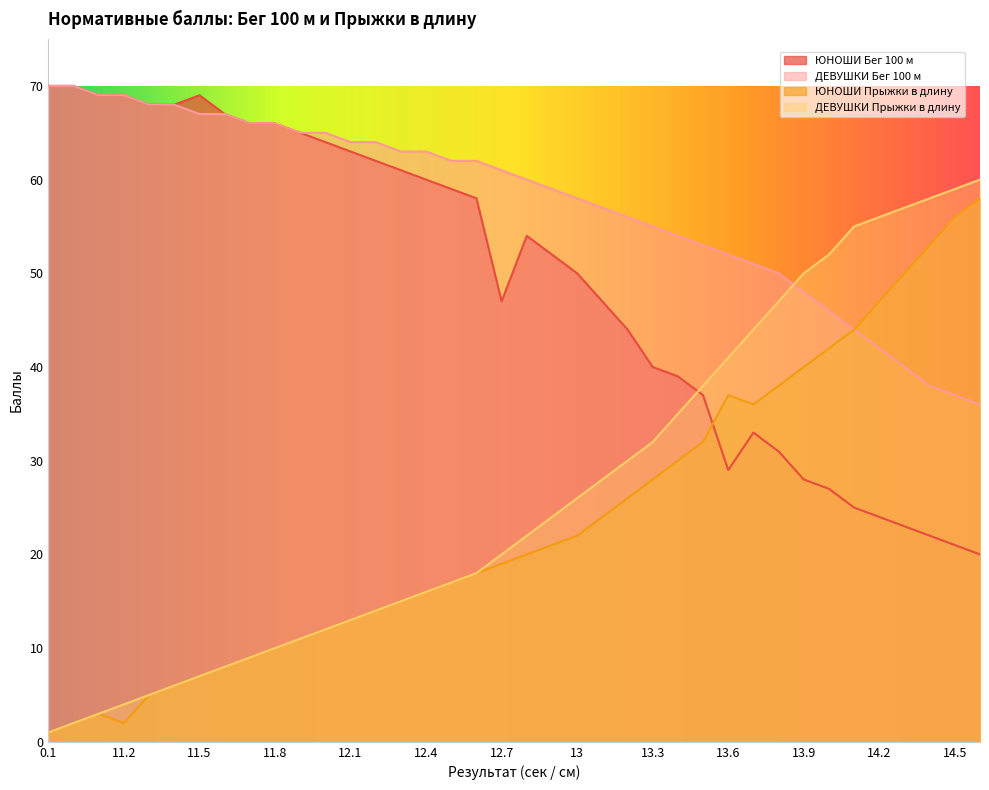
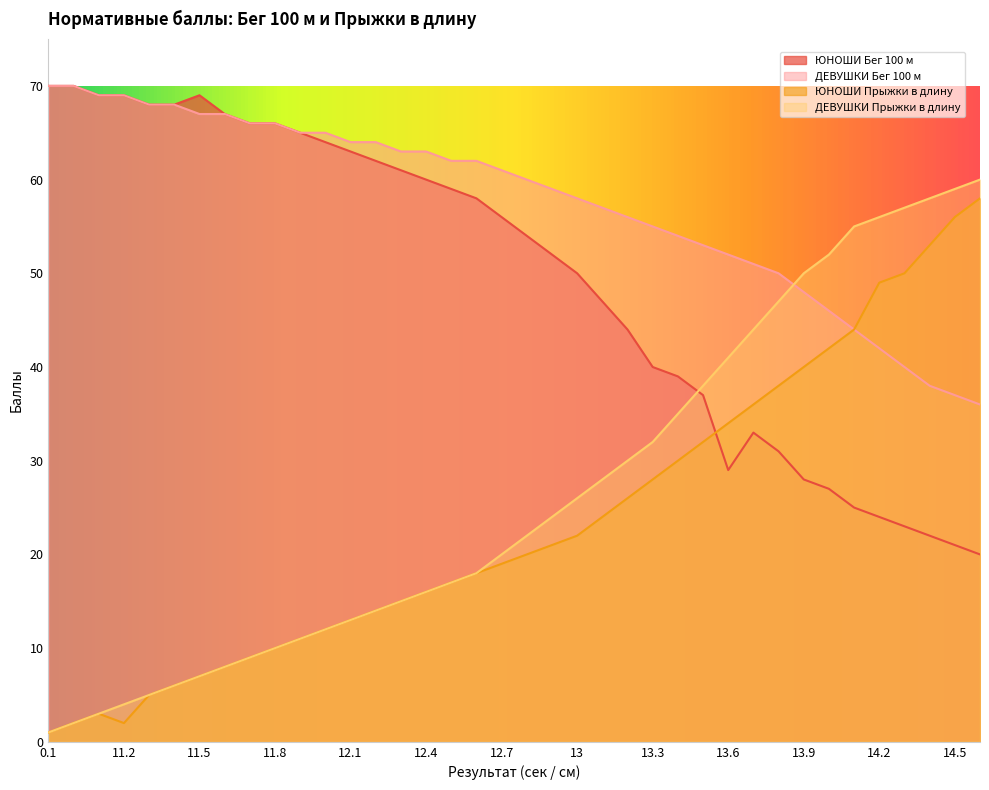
  {
    "ЮНОШИ Бег 100 м": {
      "11.5": 69,
      "12.1": 63,
      "12.4": 60,
-     "12.7": 47,
+     "12.7": 56,
      "13.3": 40,
      "13.6": 29,
      "13.9": 28,
      "14.2": 24,
      "14.5": 21
    },
    "ЮНОШИ Прыжки в длину": {
      "11.2": 2,
      "12.7": 19,
      "13.3": 28,
-     "13.6": 37,
+     "13.6": 34,
      "13.9": 40,
-     "14.2": 47,
+     "14.2": 49,
      "14.5": 56
    }
  }
